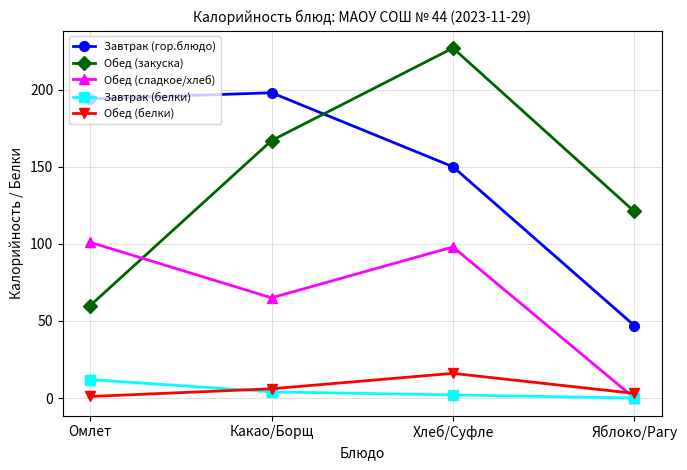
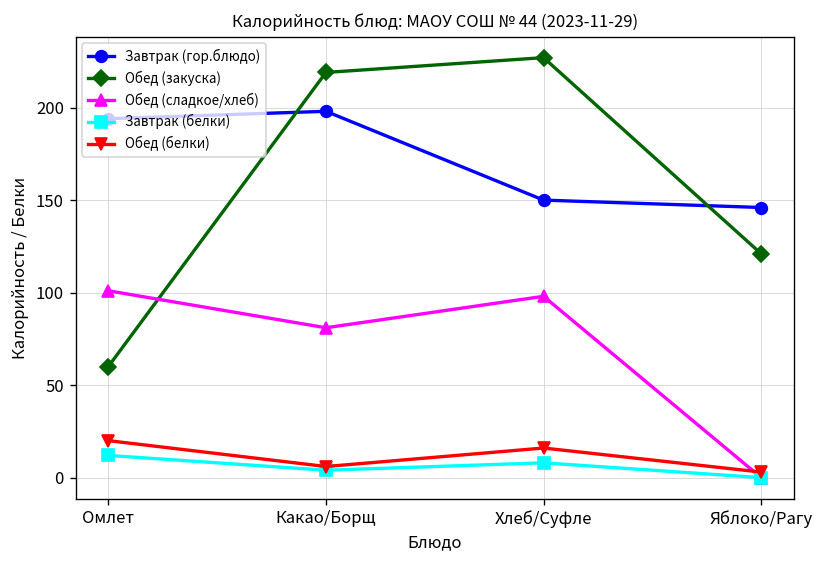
  {
    "Завтрак (гор.блюдо)": {
      "Какао/Борщ": 198,
      "Хлеб/Суфле": 150,
-     "Яблоко/Рагу": 47
+     "Яблоко/Рагу": 146
    },
    "Обед (закуска)": {
      "Омлет": 60,
-     "Какао/Борщ": 167,
+     "Какао/Борщ": 219,
      "Хлеб/Суфле": 227,
      "Яблоко/Рагу": 121
    },
    "Обед (сладкое/хлеб)": {
      "Омлет": 101,
-     "Какао/Борщ": 65,
+     "Какао/Борщ": 81,
      "Хлеб/Суфле": 98
    },
    "Завтрак (белки)": {
      "Омлет": 12,
      "Какао/Борщ": 4,
-     "Хлеб/Суфле": 2
+     "Хлеб/Суфле": 8
    },
    "Обед (белки)": {
-     "Омлет": 1,
+     "Омлет": 20,
      "Какао/Борщ": 6,
      "Хлеб/Суфле": 16,
      "Яблоко/Рагу": 3
    }
  }
